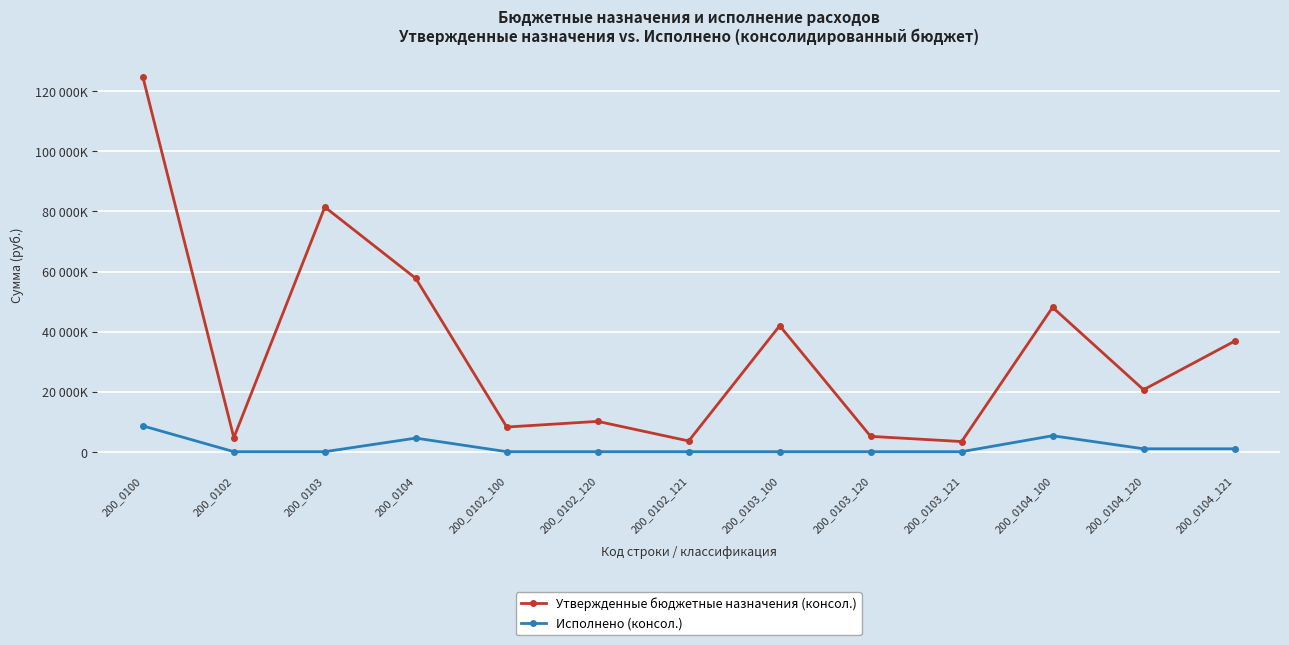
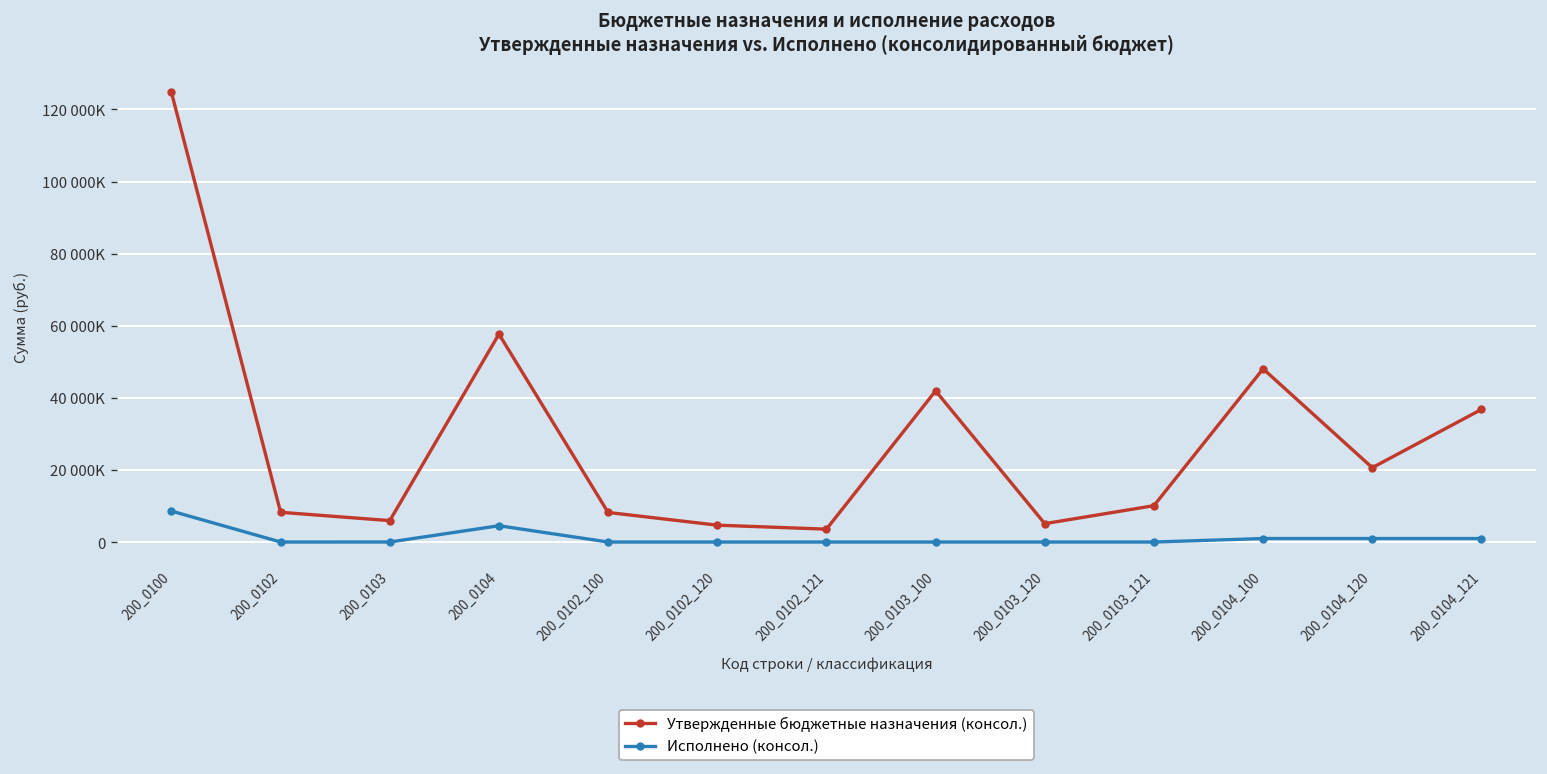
  {
    "Утвержденные бюджетные назначения (консол.)": {
      "200_0100": 125000000,
-     "200_0102": 5000000,
-     "200_0103": 81000000,
+     "200_0102": 8000000,
+     "200_0103": 6000000,
      "200_0104": 58000000,
      "200_0102_100": 8000000,
-     "200_0102_120": 10000000,
+     "200_0102_120": 5000000,
      "200_0102_121": 4000000,
      "200_0103_100": 42000000,
      "200_0103_120": 5000000,
-     "200_0103_121": 3000000,
+     "200_0103_121": 10000000,
      "200_0104_100": 48000000,
      "200_0104_120": 21000000,
      "200_0104_121": 37000000
    },
    "Исполнено (консол.)": {
      "200_0100": 9000000,
      "200_0102": 0,
      "200_0103": 0,
      "200_0104": 5000000,
      "200_0102_100": 0,
      "200_0102_120": 0,
      "200_0102_121": 0,
      "200_0103_100": 0,
      "200_0103_120": 0,
      "200_0103_121": 0,
-     "200_0104_100": 5000000,
+     "200_0104_100": 1000000,
      "200_0104_120": 1000000,
      "200_0104_121": 1000000
    }
  }
